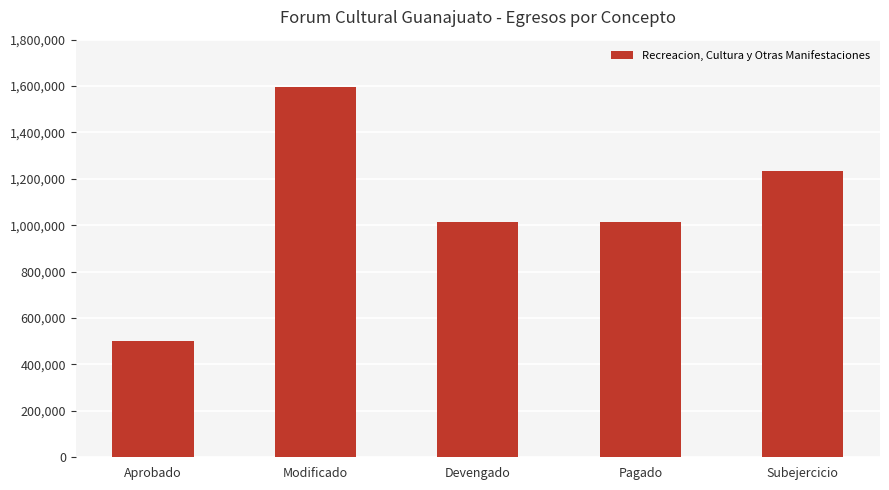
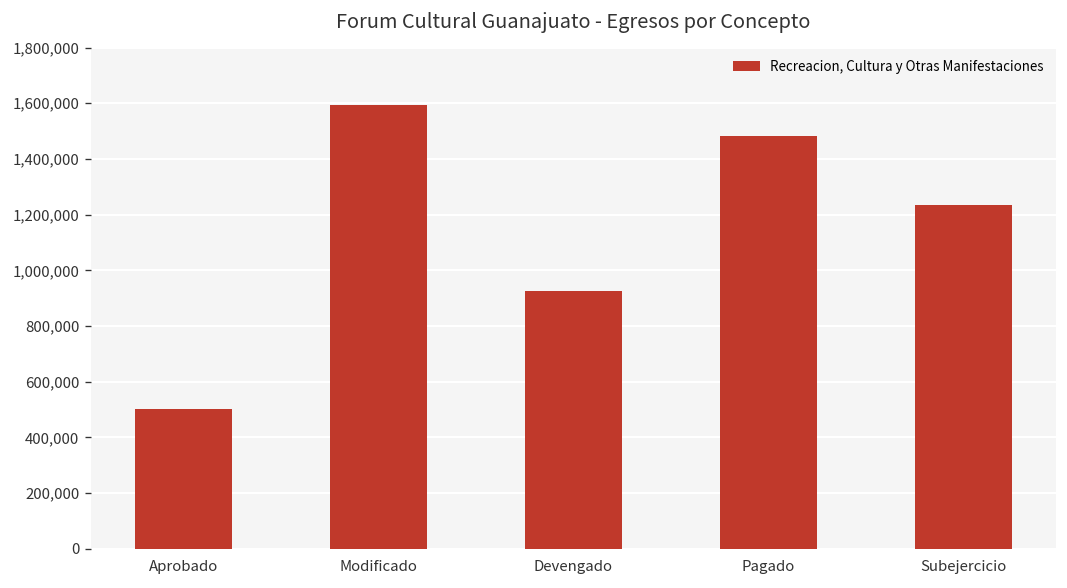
  {
    "Aprobado": "500,000",
    "Modificado": "1,590,000",
-   "Devengado": "1,010,000",
-   "Pagado": "1,010,000",
+   "Devengado": "930,000",
+   "Pagado": "1,480,000",
    "Subejercicio": "1,240,000"
  }
